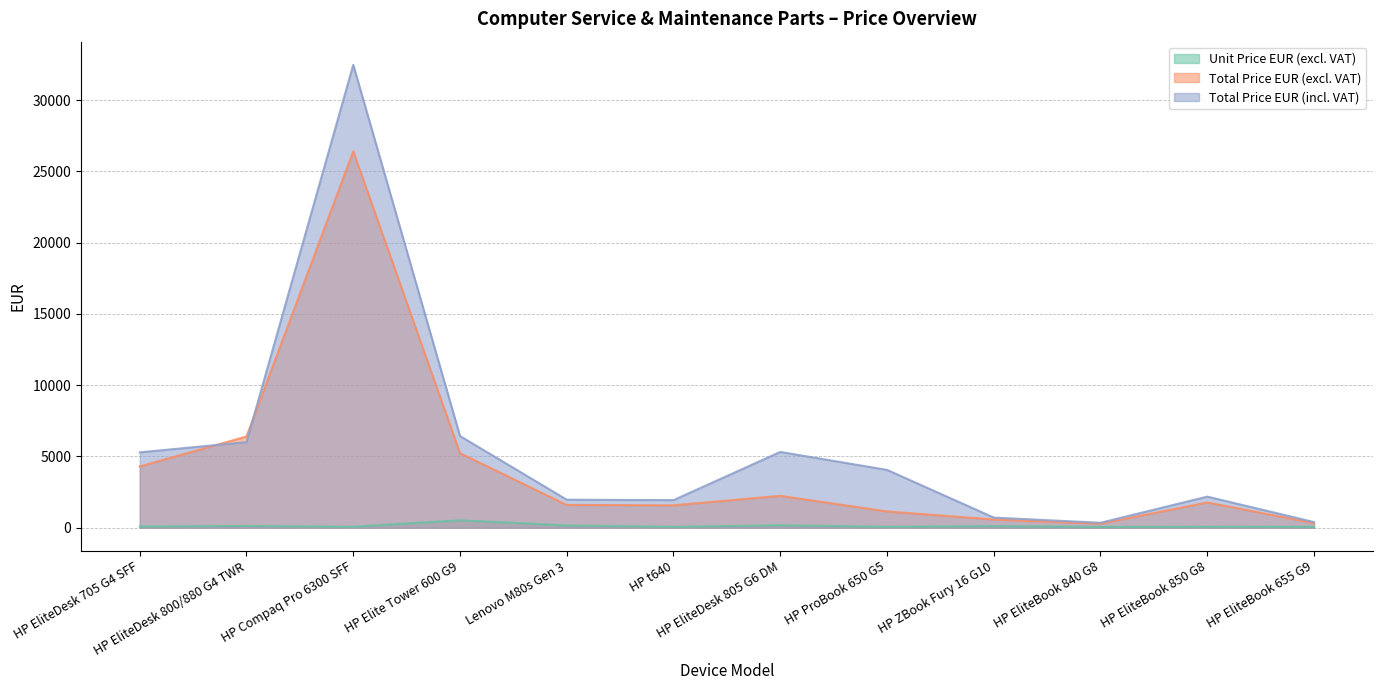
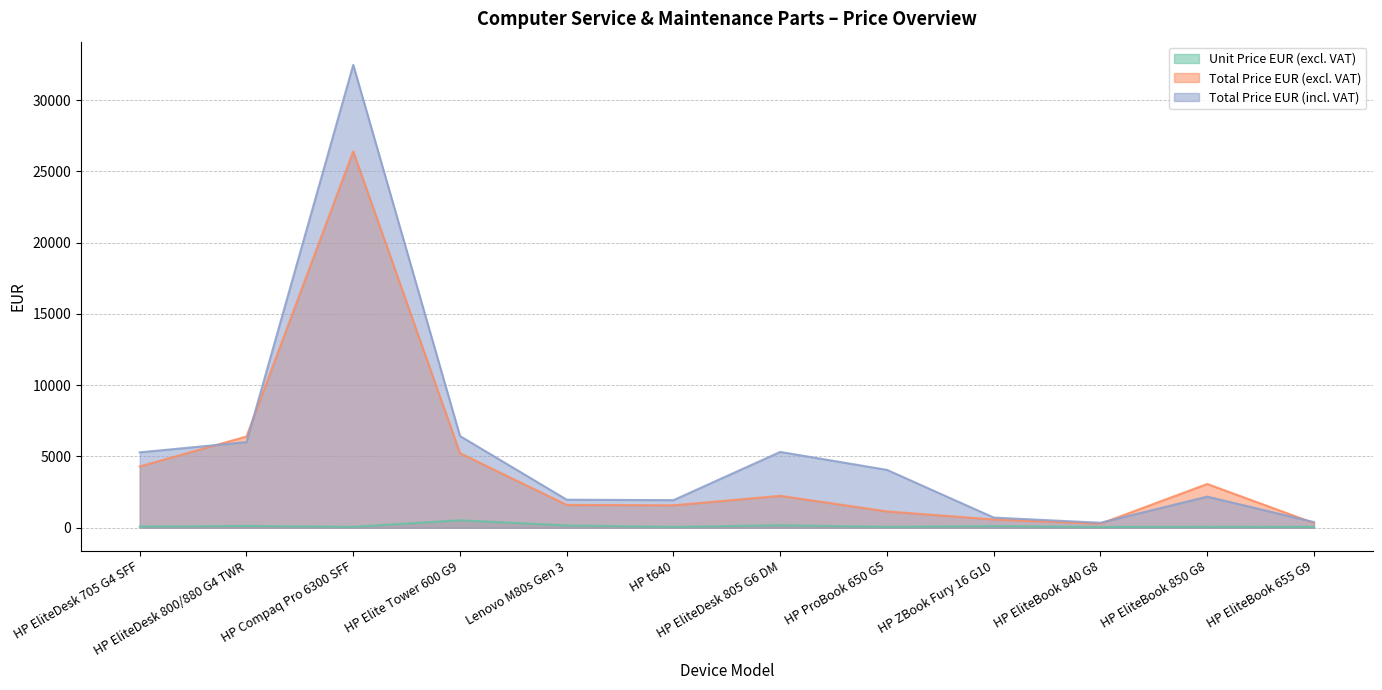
  {
    "Total Price EUR (excl. VAT)": {
      "HP EliteDesk 705 G4 SFF": 4300,
      "HP EliteDesk 800/880 G4 TWR": 6400,
      "HP Compaq Pro 6300 SFF": 26400,
      "HP Elite Tower 600 G9": 5200,
      "Lenovo M80s Gen 3": 1600,
      "HP t640": 1600,
      "HP EliteDesk 805 G6 DM": 2200,
      "HP ProBook 650 G5": 1100,
-     "HP EliteBook 850 G8": 1800
+     "HP EliteBook 850 G8": 3100
    }
  }
